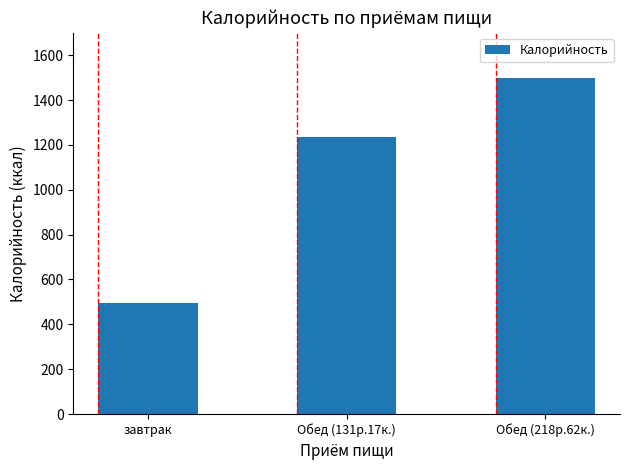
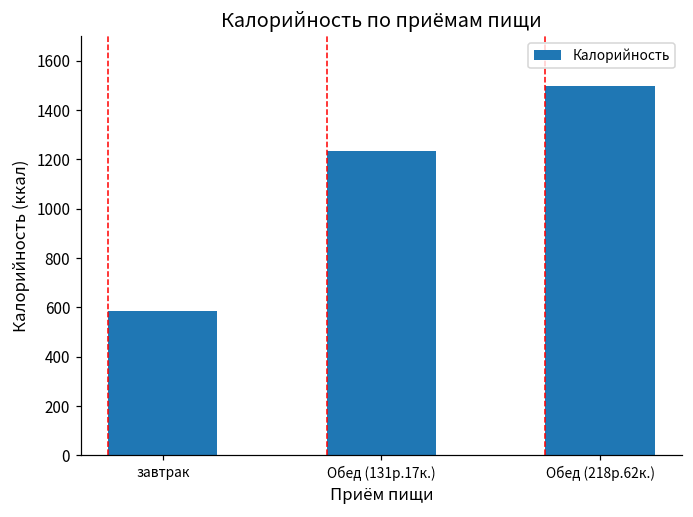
  {
-   "завтрак": 500,
+   "завтрак": 590,
    "Обед (131р.17к.)": 1240,
    "Обед (218р.62к.)": 1500
  }
